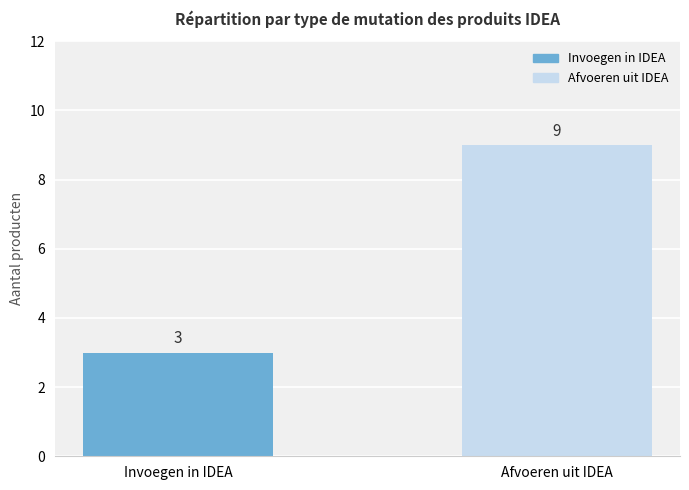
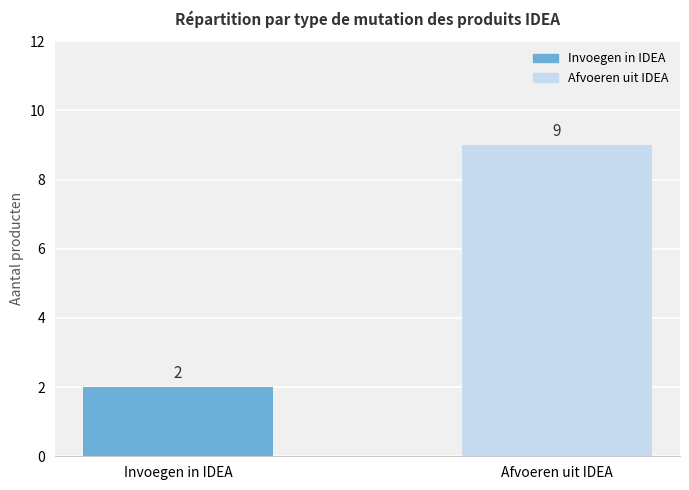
  {
-   "Invoegen in IDEA": 3,
+   "Invoegen in IDEA": 2,
    "Afvoeren uit IDEA": 9
  }
